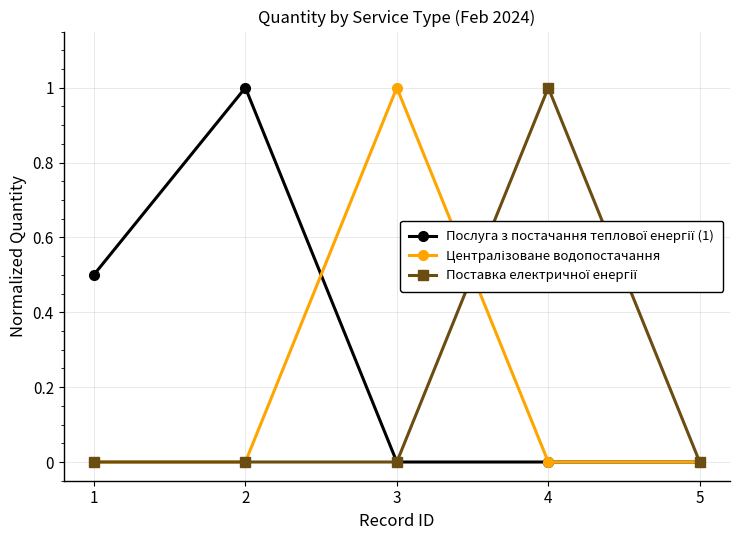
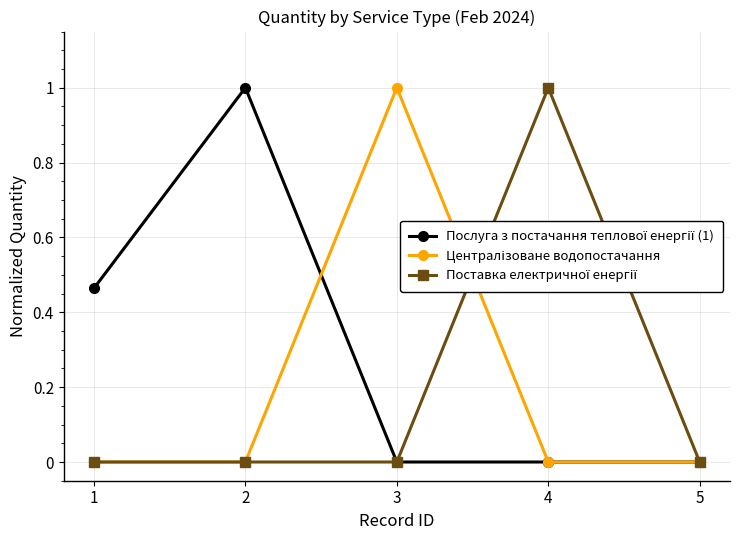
  {
    "Послуга з постачання теплової енергії (1)": {
-     "1": 0.50,
+     "1": 0.46,
      "2": 1.00
    },
    "Централізоване водопостачання": {
      "3": 1.00
    },
    "Поставка електричної енергії": {
      "4": 1.00
    }
  }
